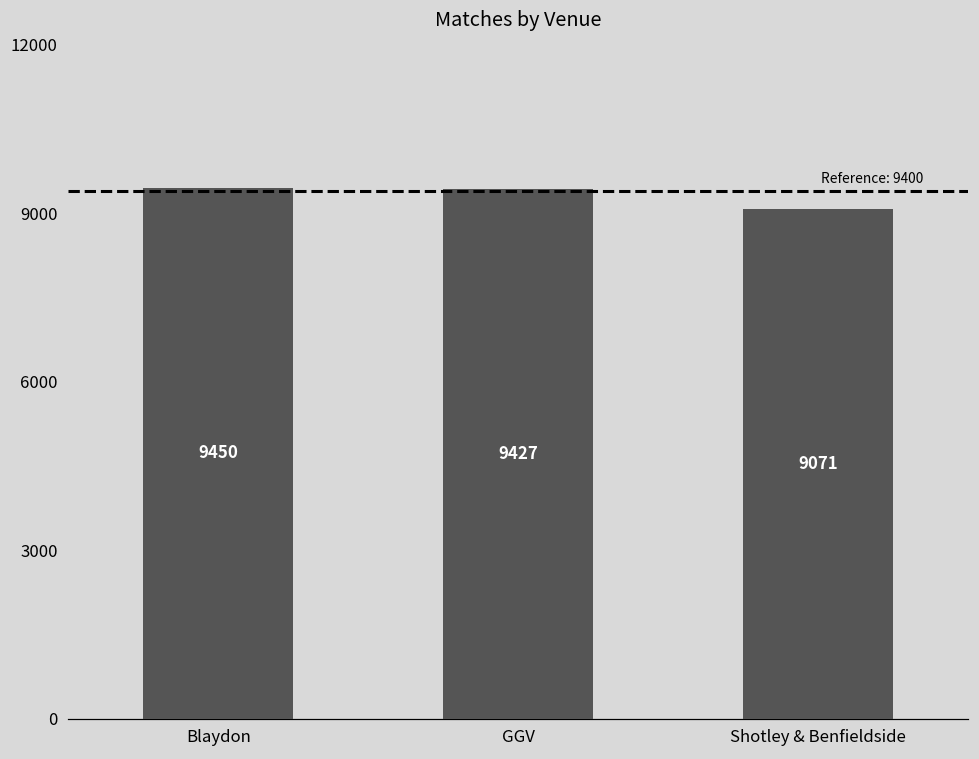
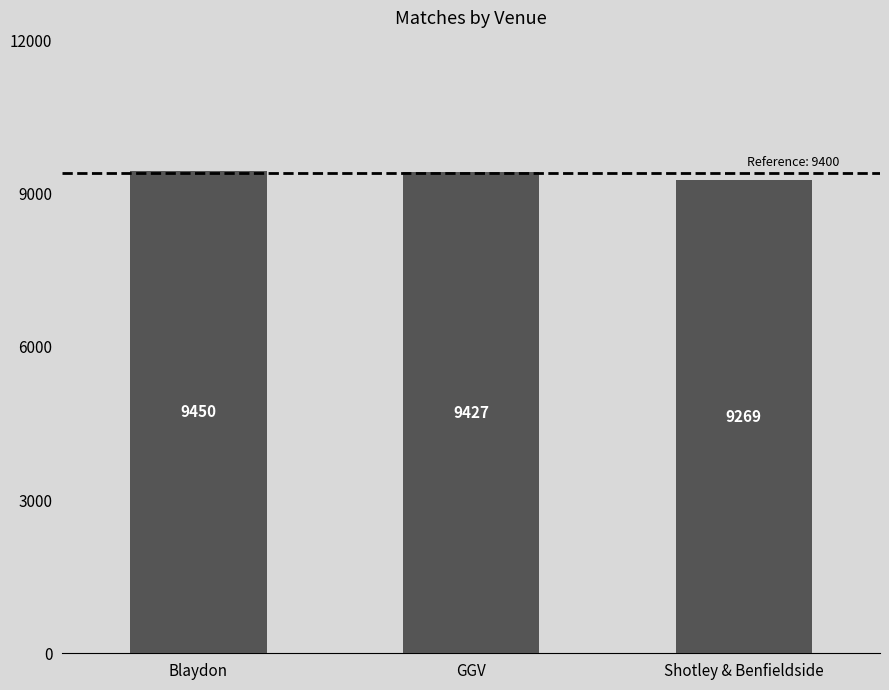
  {
    "Blaydon": 9450,
    "GGV": 9427,
-   "Shotley & Benfieldside": 9071
+   "Shotley & Benfieldside": 9269
  }
